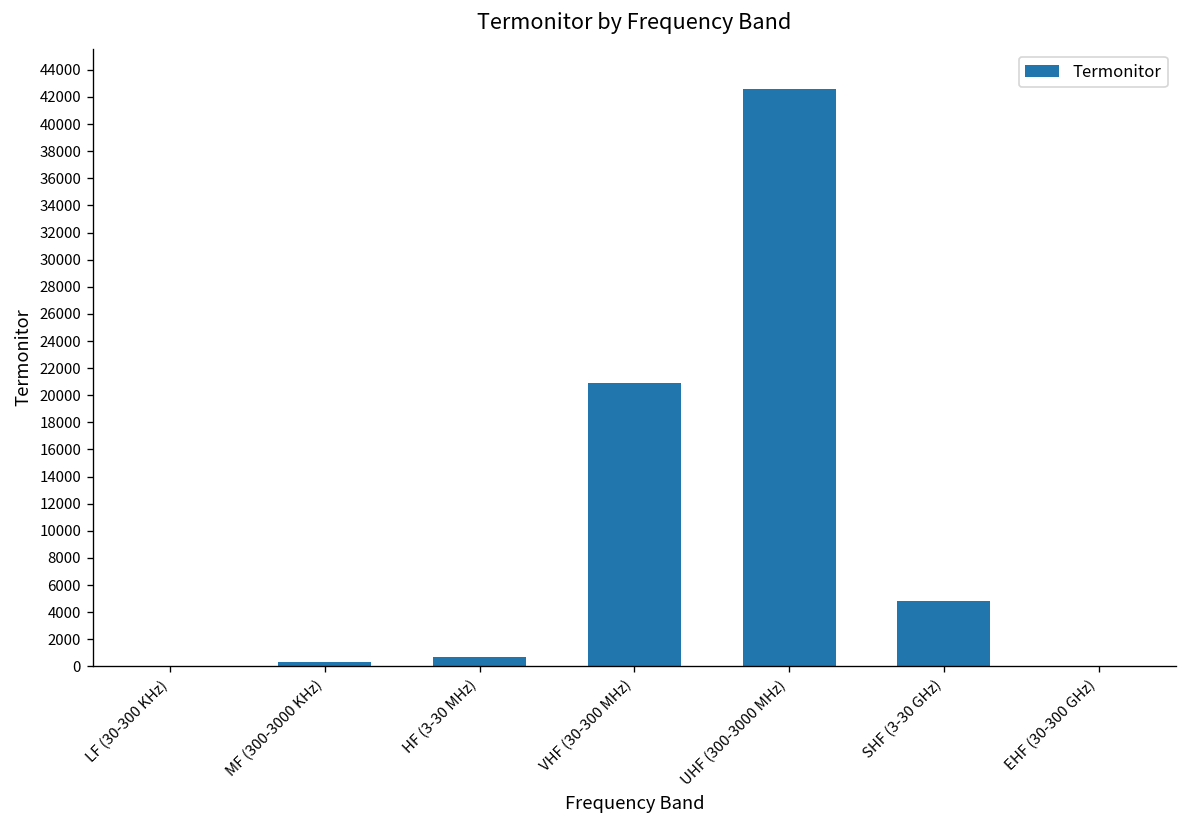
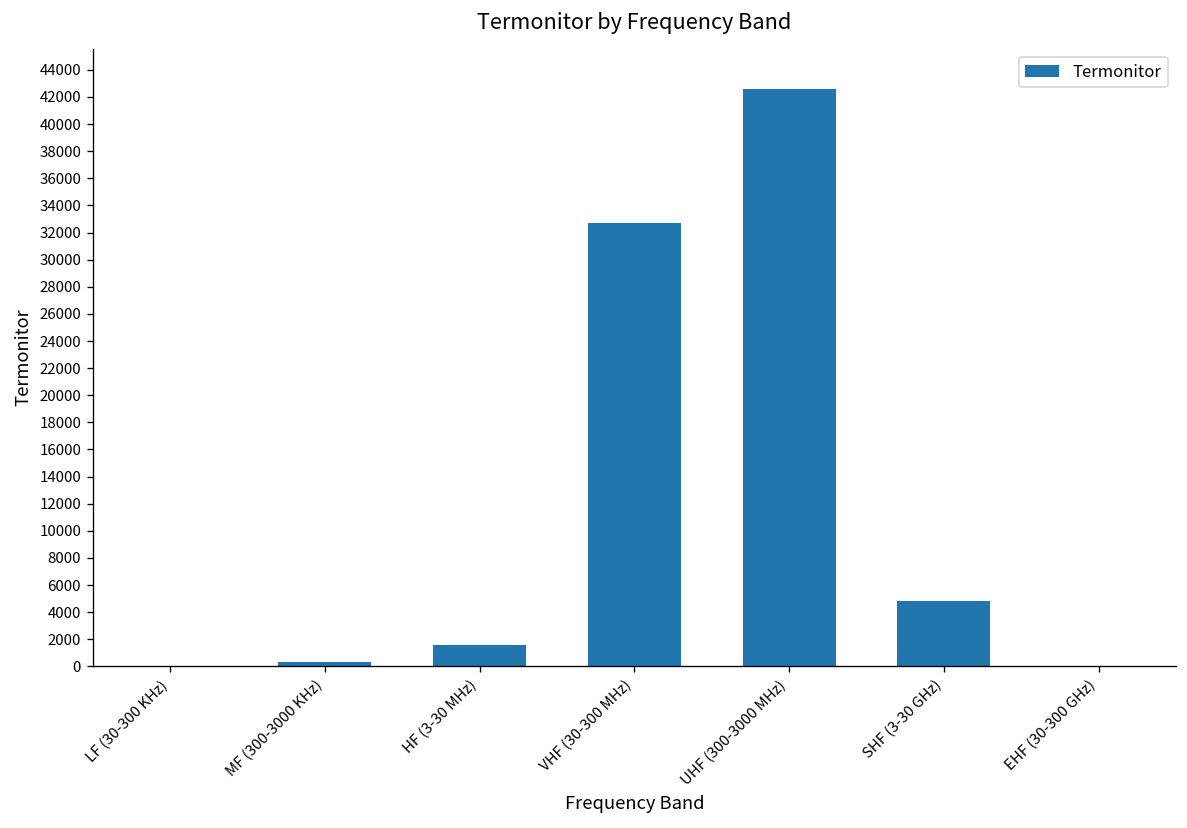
  {
    "LF (30-300 KHz)": 0,
    "MF (300-3000 KHz)": 400,
-   "HF (3-30 MHz)": 700,
-   "VHF (30-300 MHz)": 20900,
+   "HF (3-30 MHz)": 1600,
+   "VHF (30-300 MHz)": 32700,
    "UHF (300-3000 MHz)": 42600,
    "SHF (3-30 GHz)": 4900,
    "EHF (30-300 GHz)": 0
  }
